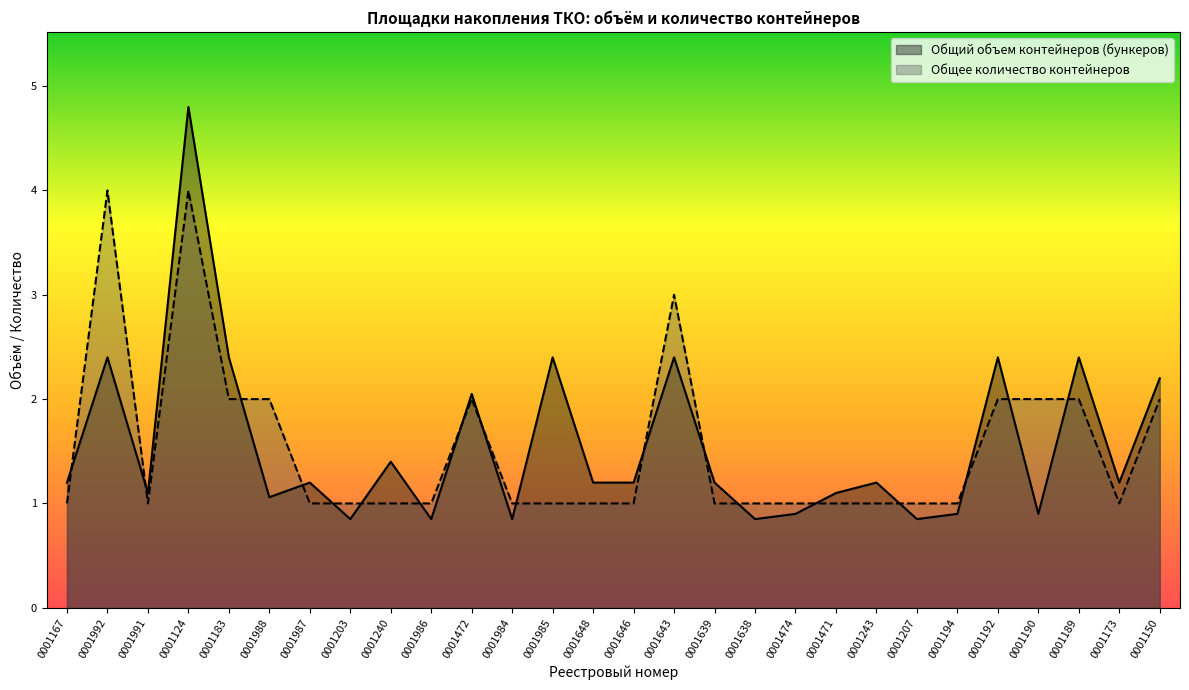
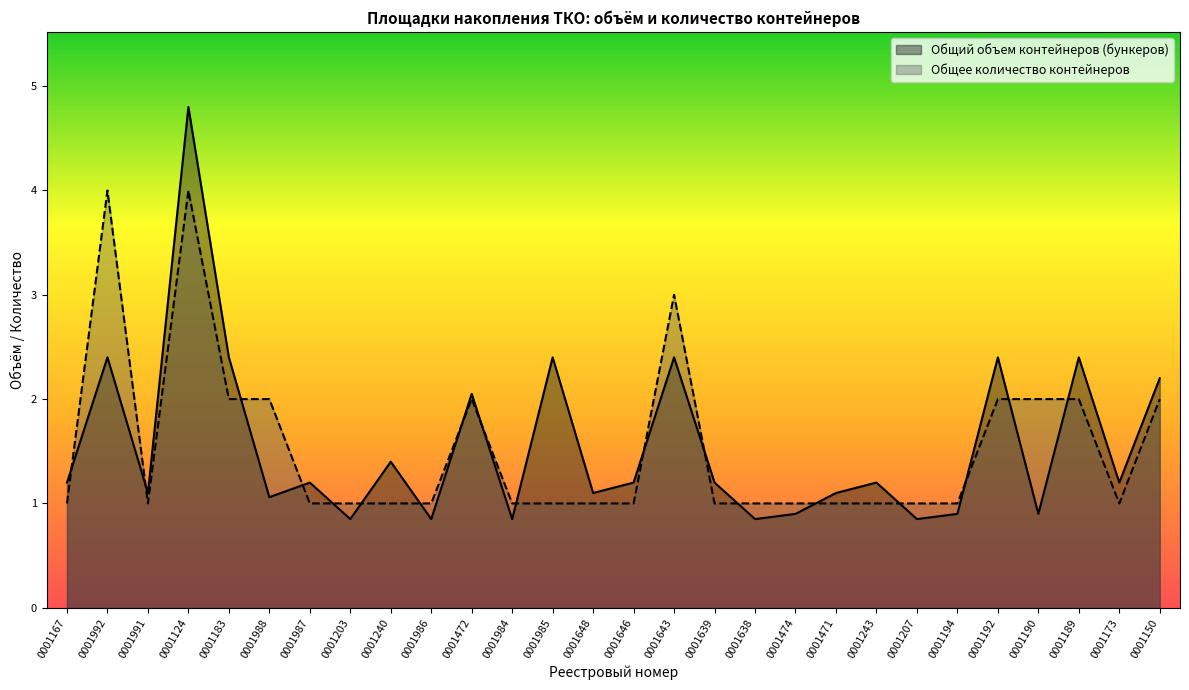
  {
    "Общий объем контейнеров (бункеров)": {
      "0001167": 1.2,
      "0001992": 2.4,
      "0001991": 1.1,
      "0001124": 4.8,
      "0001183": 2.4,
      "0001988": 1.06,
      "0001987": 1.2,
      "0001203": 0.85,
      "0001240": 1.4,
      "0001986": 0.85,
      "0001472": 2.05,
      "0001984": 0.85,
      "0001985": 2.4,
-     "0001648": 1.2,
+     "0001648": 1.1,
      "0001646": 1.2,
      "0001643": 2.4,
      "0001639": 1.2,
      "0001638": 0.85,
      "0001474": 0.9,
      "0001471": 1.1,
      "0001243": 1.2,
      "0001207": 0.85,
      "0001194": 0.9,
      "0001192": 2.4,
      "0001190": 0.9,
      "0001189": 2.4,
      "0001173": 1.2,
      "0001150": 2.2
    },
    "Общее количество контейнеров": {
      "0001167": 1.0,
      "0001992": 4.0,
      "0001991": 1.0,
      "0001124": 4.0,
      "0001183": 2.0,
      "0001988": 2.0,
      "0001987": 1.0,
      "0001203": 1.0,
      "0001240": 1.0,
      "0001986": 1.0,
      "0001472": 2.0,
      "0001984": 1.0,
      "0001985": 1.0,
      "0001648": 1.0,
      "0001646": 1.0,
      "0001643": 3.0,
      "0001639": 1.0,
      "0001638": 1.0,
      "0001474": 1.0,
      "0001471": 1.0,
      "0001243": 1.0,
      "0001207": 1.0,
      "0001194": 1.0,
      "0001192": 2.0,
      "0001190": 2.0,
      "0001189": 2.0,
      "0001173": 1.0,
      "0001150": 2.0
    }
  }
